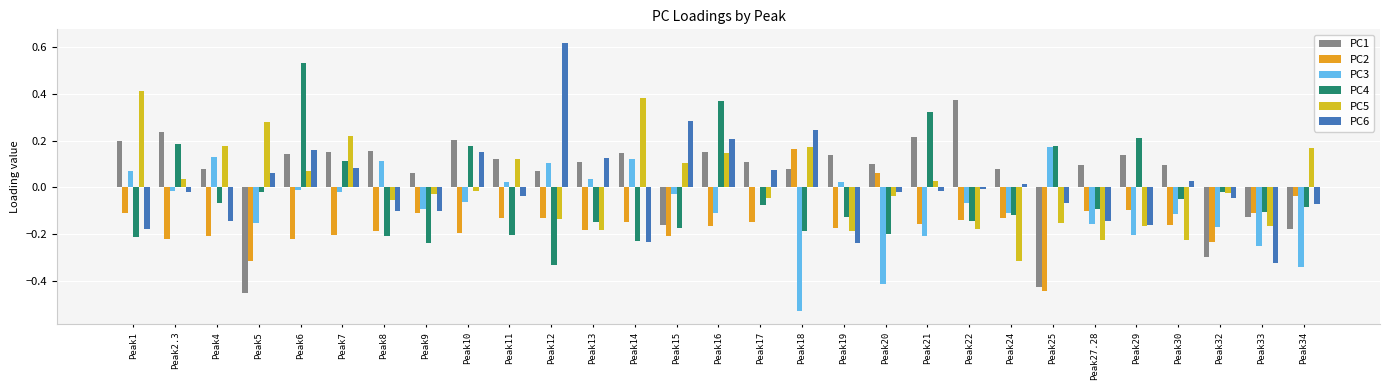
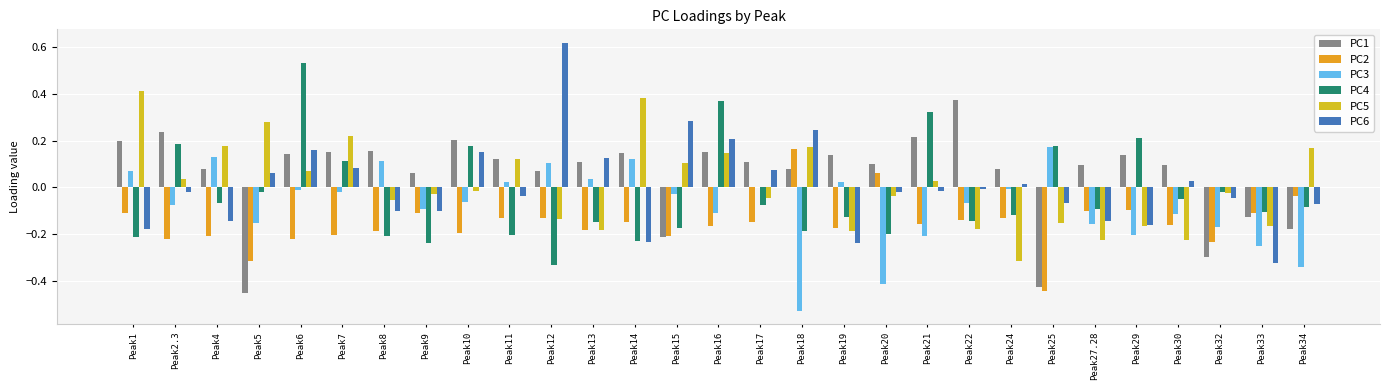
  {
    "PC1": {
      "Peak1": 0.20,
      "Peak2.3": 0.24,
      "Peak4": 0.08,
      "Peak5": -0.45,
      "Peak6": 0.14,
      "Peak7": 0.15,
      "Peak8": 0.16,
      "Peak9": 0.06,
      "Peak10": 0.20,
      "Peak11": 0.12,
      "Peak12": 0.07,
      "Peak13": 0.11,
      "Peak14": 0.15,
-     "Peak15": -0.16,
+     "Peak15": -0.21,
      "Peak16": 0.15,
      "Peak17": 0.11,
      "Peak18": 0.08,
      "Peak19": 0.14,
      "Peak20": 0.10,
      "Peak21": 0.22,
      "Peak22": 0.38,
      "Peak24": 0.08,
      "Peak25": -0.43,
      "Peak27.28": 0.09,
      "Peak29": 0.14,
      "Peak30": 0.10,
      "Peak32": -0.30,
      "Peak33": -0.13,
      "Peak34": -0.18
    },
    "PC3": {
      "Peak1": 0.07,
-     "Peak2.3": -0.02,
+     "Peak2.3": -0.08,
      "Peak4": 0.13,
      "Peak5": -0.15,
      "Peak6": -0.01,
      "Peak7": -0.02,
      "Peak8": 0.11,
      "Peak9": -0.09,
      "Peak10": -0.06,
      "Peak11": 0.02,
      "Peak12": 0.10,
      "Peak13": 0.03,
      "Peak14": 0.12,
      "Peak15": -0.03,
      "Peak16": -0.11,
      "Peak18": -0.53,
      "Peak19": 0.02,
      "Peak20": -0.41,
      "Peak21": -0.21,
      "Peak22": -0.07,
-     "Peak24": -0.11,
+     "Peak24": -0.01,
      "Peak25": 0.17,
      "Peak27.28": -0.16,
      "Peak29": -0.20,
      "Peak30": -0.11,
      "Peak32": -0.17,
      "Peak33": -0.25,
      "Peak34": -0.34
    },
    "PC4": {
      "Peak1": -0.21,
      "Peak2.3": 0.19,
      "Peak4": -0.07,
      "Peak5": -0.02,
      "Peak6": 0.53,
      "Peak7": 0.11,
      "Peak8": -0.21,
      "Peak9": -0.24,
      "Peak10": 0.18,
      "Peak11": -0.20,
      "Peak12": -0.33,
      "Peak13": -0.15,
      "Peak14": -0.23,
      "Peak15": -0.18,
      "Peak16": 0.37,
      "Peak17": -0.08,
      "Peak18": -0.19,
      "Peak19": -0.13,
      "Peak20": -0.20,
      "Peak21": 0.32,
      "Peak22": -0.15,
      "Peak24": -0.12,
      "Peak25": 0.18,
      "Peak27.28": -0.09,
      "Peak29": 0.21,
      "Peak30": -0.05,
      "Peak32": -0.02,
      "Peak33": -0.11,
      "Peak34": -0.08
    },
    "PC6": {
      "Peak1": -0.18,
      "Peak2.3": -0.02,
      "Peak4": -0.14,
      "Peak5": 0.06,
      "Peak6": 0.16,
      "Peak7": 0.08,
      "Peak8": -0.10,
      "Peak9": -0.10,
      "Peak10": 0.15,
      "Peak11": -0.04,
      "Peak12": 0.62,
      "Peak13": 0.12,
      "Peak14": -0.23,
      "Peak15": 0.29,
      "Peak16": 0.21,
      "Peak17": 0.07,
      "Peak18": 0.25,
      "Peak19": -0.24,
      "Peak20": -0.02,
      "Peak21": -0.02,
      "Peak24": 0.01,
      "Peak25": -0.07,
      "Peak27.28": -0.14,
      "Peak29": -0.16,
      "Peak30": 0.03,
      "Peak32": -0.05,
      "Peak33": -0.32,
      "Peak34": -0.07
    }
  }
